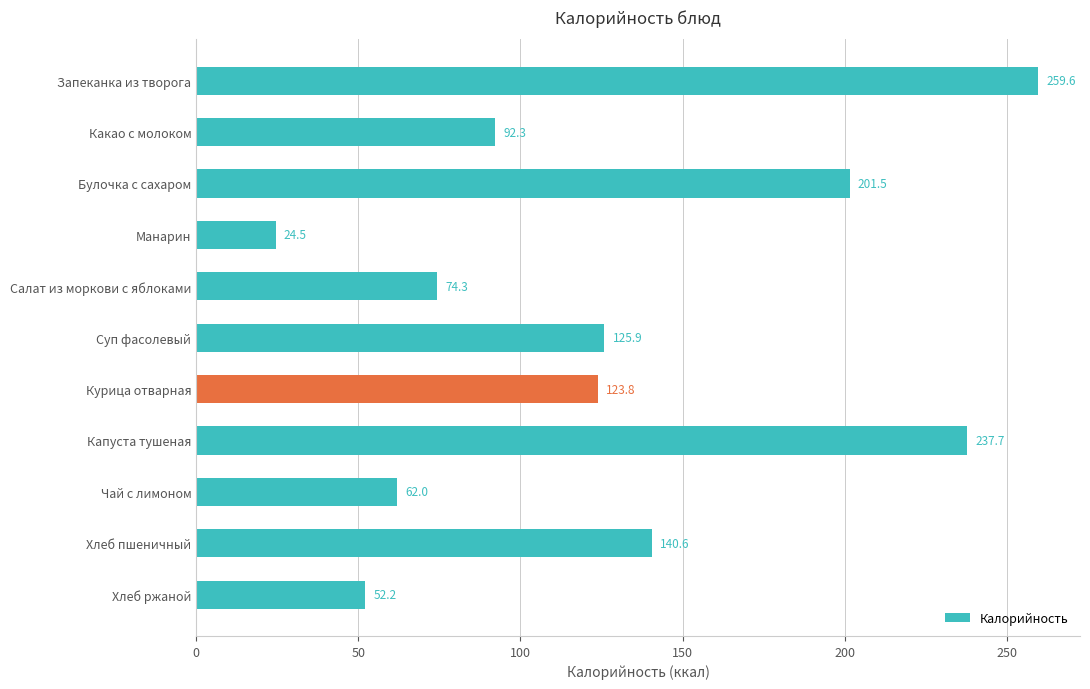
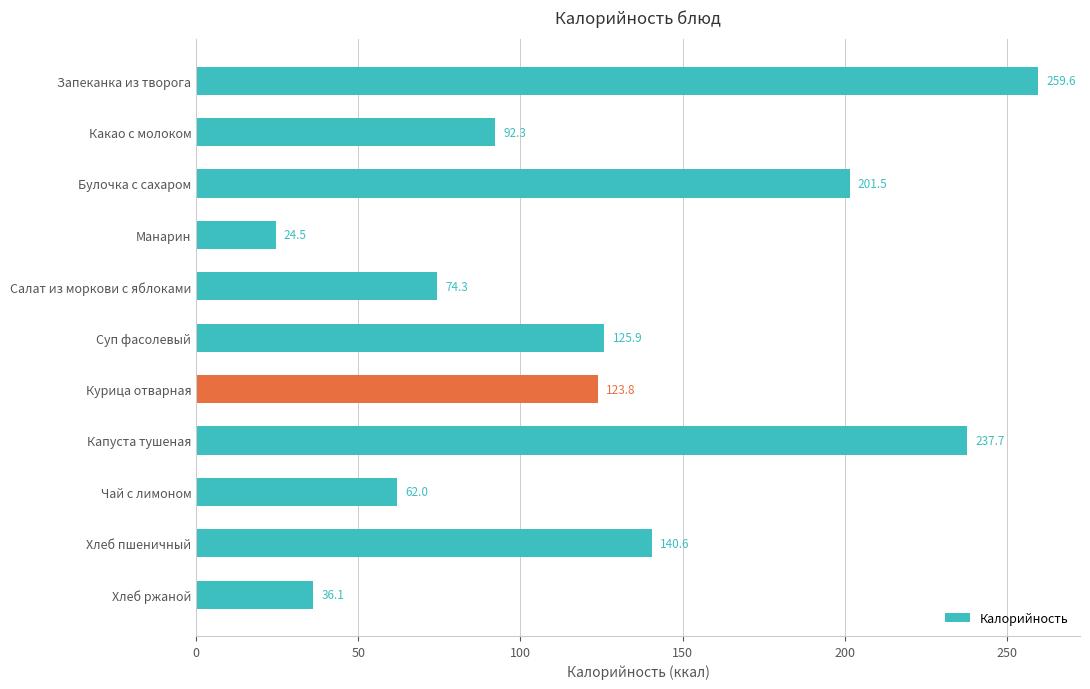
  {
    "Запеканка из творога": 259.6,
    "Какао с молоком": 92.3,
    "Булочка с сахаром": 201.5,
    "Манарин": 24.5,
    "Салат из моркови с яблоками": 74.3,
    "Суп фасолевый": 125.9,
    "Курица отварная": 123.8,
    "Капуста тушеная": 237.7,
    "Чай с лимоном": 62.0,
    "Хлеб пшеничный": 140.6,
-   "Хлеб ржаной": 52.2
+   "Хлеб ржаной": 36.1
  }
